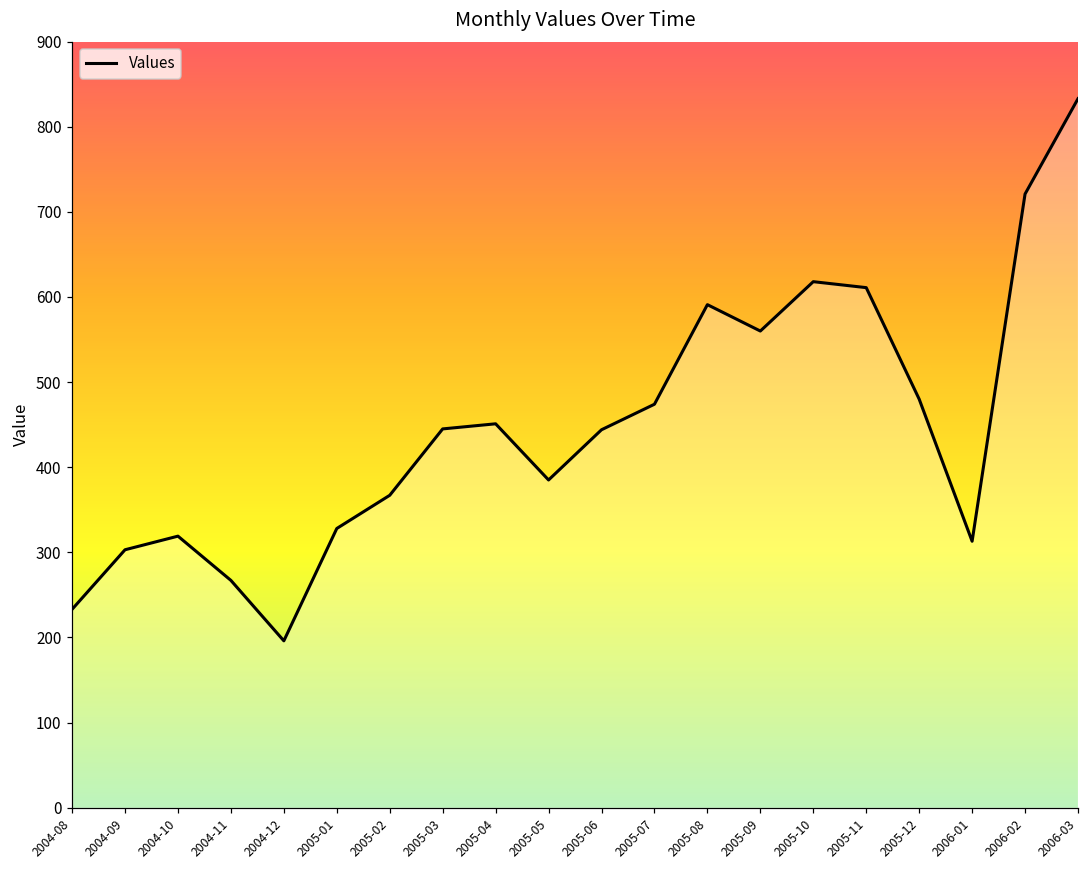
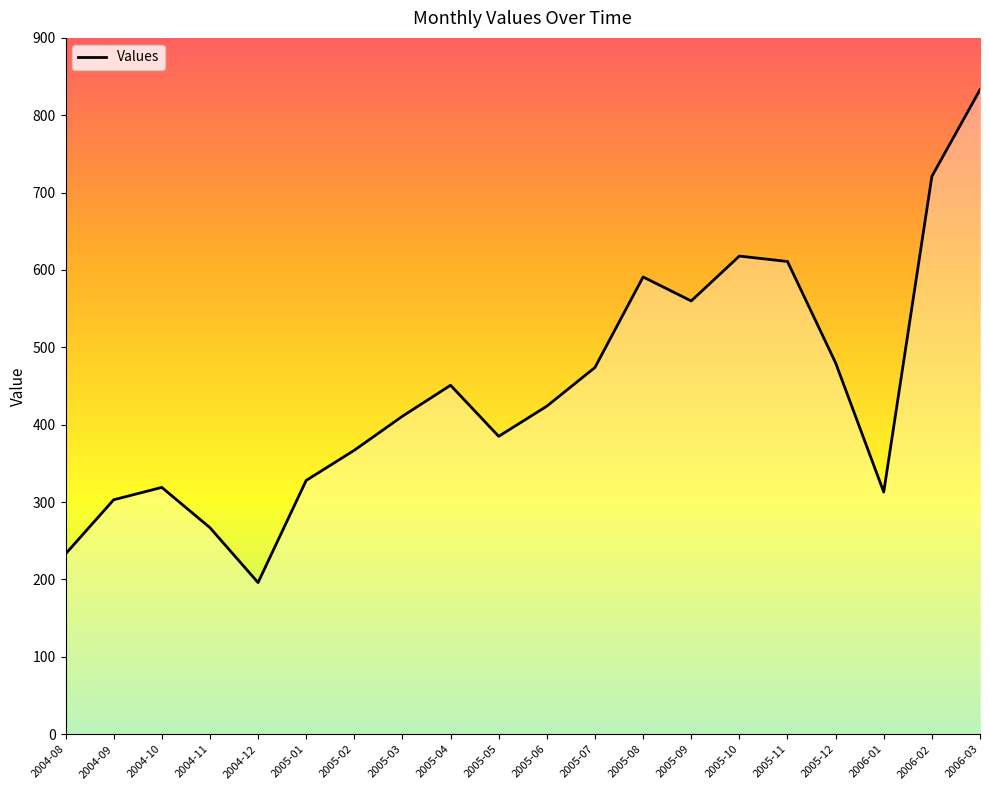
  {
    "2004-08": 230,
    "2004-09": 300,
    "2004-10": 320,
    "2004-11": 270,
    "2004-12": 200,
    "2005-01": 330,
    "2005-02": 370,
-   "2005-03": 450,
+   "2005-03": 410,
    "2005-04": 450,
    "2005-05": 390,
-   "2005-06": 440,
+   "2005-06": 420,
    "2005-07": 470,
    "2005-08": 590,
    "2005-09": 560,
    "2005-10": 620,
    "2005-11": 610,
    "2005-12": 480,
    "2006-01": 310,
    "2006-02": 720,
    "2006-03": 830
  }
